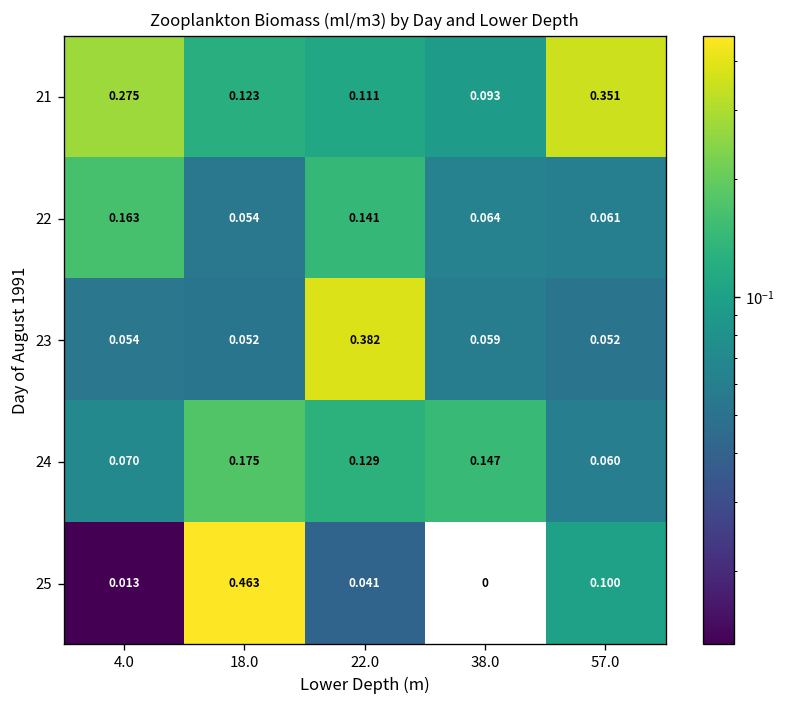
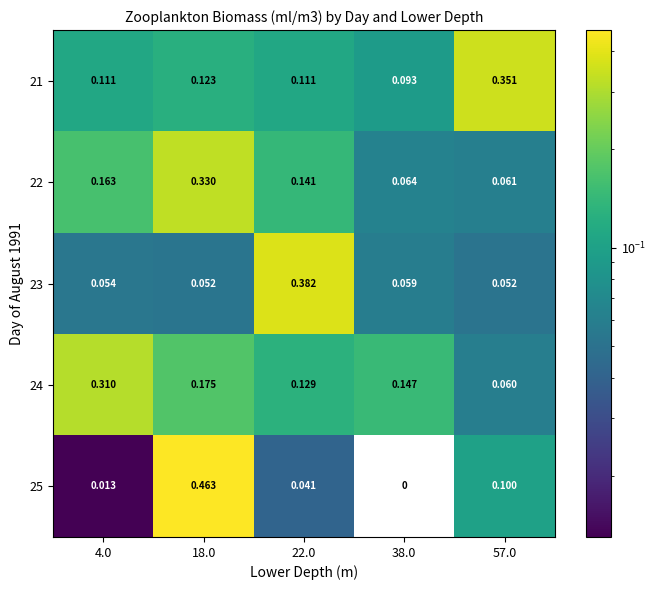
  {
    "21": {
-     "4.0": 0.275,
+     "4.0": 0.111,
      "18.0": 0.123,
      "22.0": 0.111,
      "38.0": 0.093,
      "57.0": 0.351
    },
    "22": {
      "4.0": 0.163,
-     "18.0": 0.054,
+     "18.0": 0.330,
      "22.0": 0.141,
      "38.0": 0.064,
      "57.0": 0.061
    },
    "23": {
      "4.0": 0.054,
      "18.0": 0.052,
      "22.0": 0.382,
      "38.0": 0.059,
      "57.0": 0.052
    },
    "24": {
-     "4.0": 0.070,
+     "4.0": 0.310,
      "18.0": 0.175,
      "22.0": 0.129,
      "38.0": 0.147,
      "57.0": 0.060
    },
    "25": {
      "4.0": 0.013,
      "18.0": 0.463,
      "22.0": 0.041,
      "38.0": 0,
      "57.0": 0.100
    }
  }
